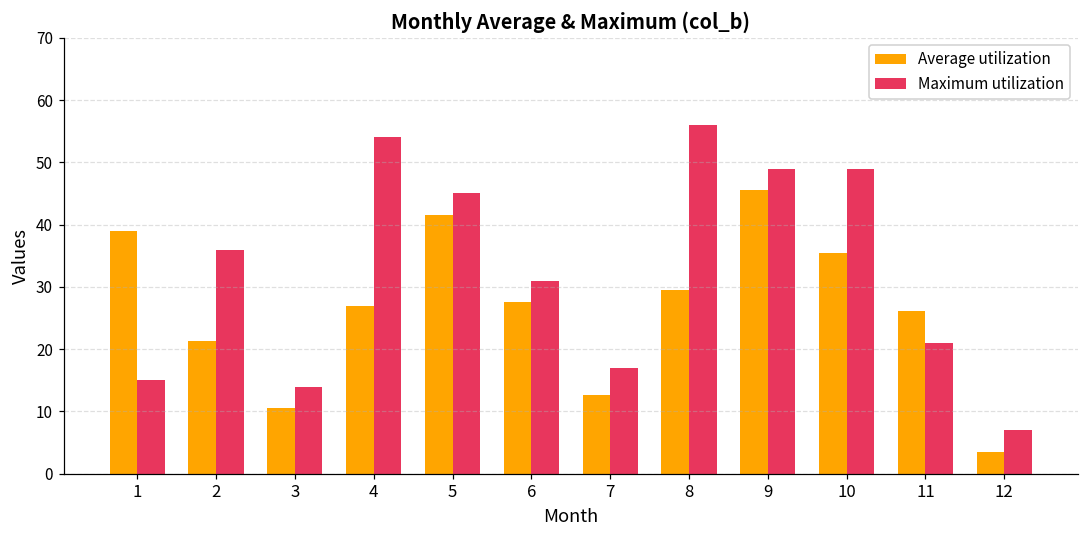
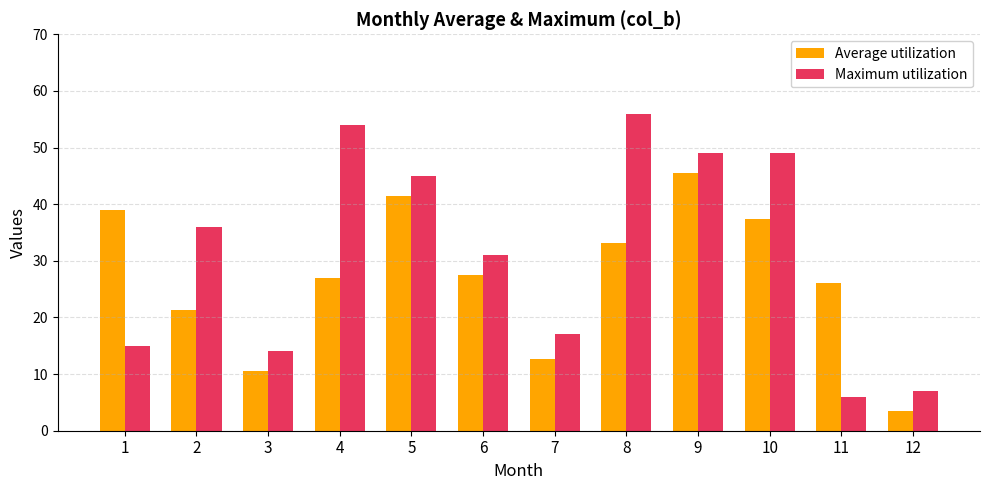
  {
    "Average utilization": {
      "1": 39,
      "2": 21,
      "3": 11,
      "4": 27,
      "5": 42,
      "6": 28,
      "7": 13,
-     "8": 30,
+     "8": 33,
      "9": 46,
-     "10": 36,
+     "10": 37,
      "11": 26,
      "12": 4
    },
    "Maximum utilization": {
      "1": 15,
      "2": 36,
      "3": 14,
      "4": 54,
      "5": 45,
      "6": 31,
      "7": 17,
      "8": 56,
      "9": 49,
      "10": 49,
-     "11": 21,
+     "11": 6,
      "12": 7
    }
  }
